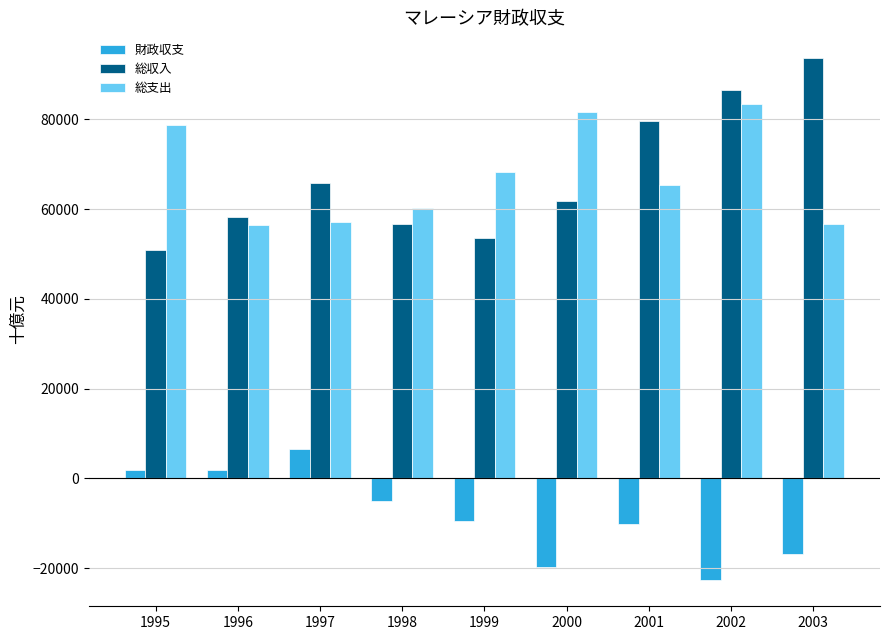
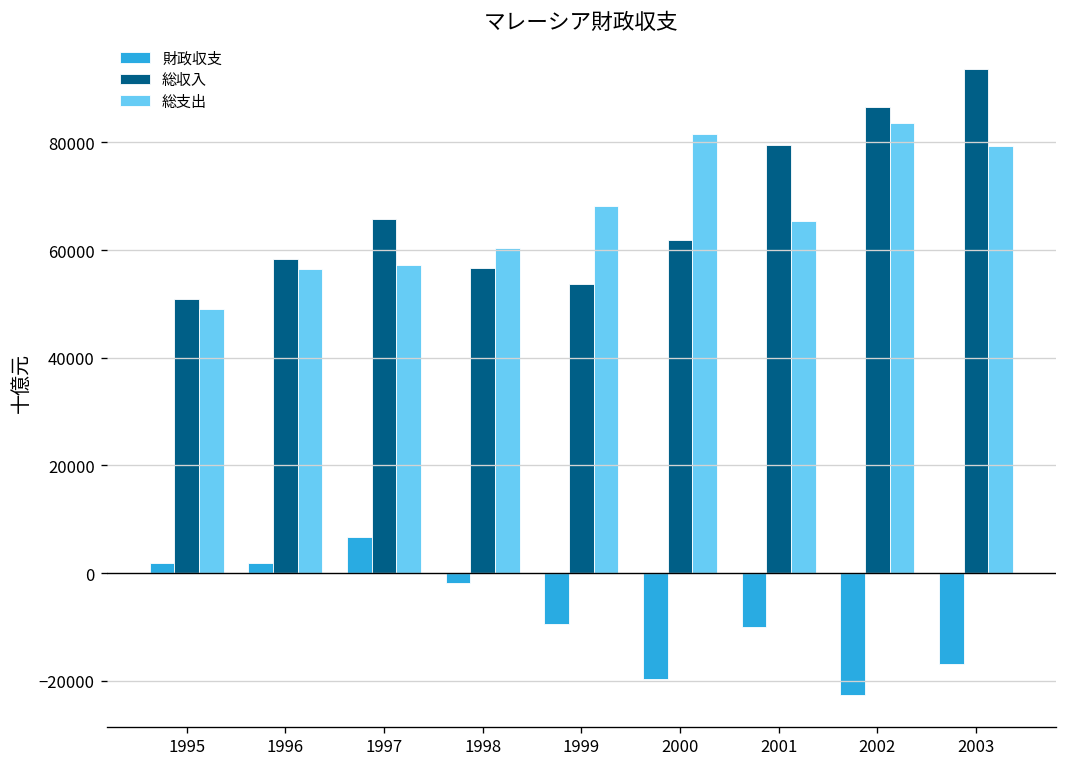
  {
    "財政収支": {
      "1995": 2000,
      "1996": 2000,
      "1997": 7000,
-     "1998": -5000,
+     "1998": -2000,
      "1999": -9000,
      "2000": -20000,
      "2001": -10000,
      "2002": -23000,
      "2003": -17000
    },
    "総収入": {
      "1995": 51000,
      "1996": 58000,
      "1997": 66000,
      "1998": 57000,
      "1999": 54000,
      "2000": 62000,
      "2001": 80000,
      "2002": 86000,
      "2003": 94000
    },
    "総支出": {
-     "1995": 79000,
+     "1995": 49000,
      "1996": 56000,
      "1997": 57000,
      "1998": 60000,
      "1999": 68000,
      "2000": 82000,
      "2001": 65000,
      "2002": 84000,
-     "2003": 57000
+     "2003": 79000
    }
  }
